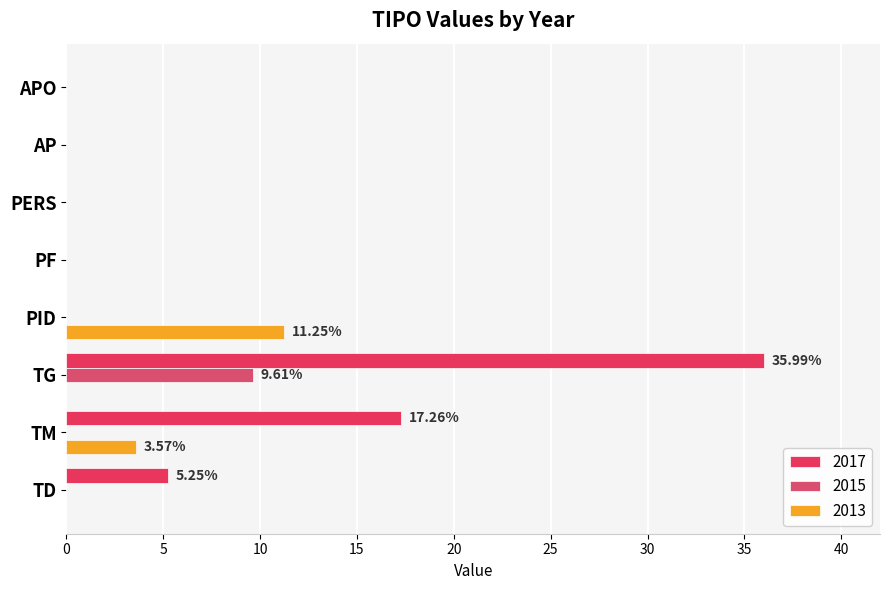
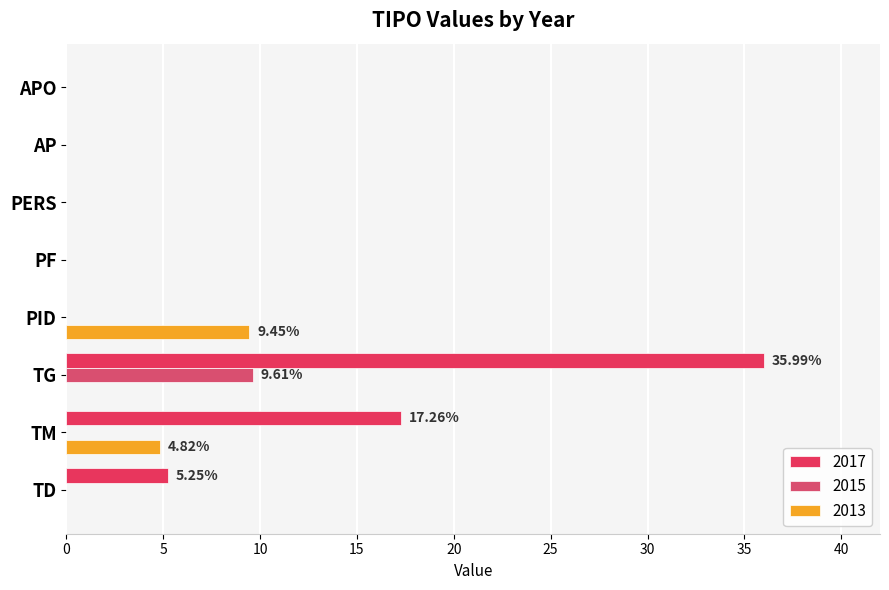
  {
    "2013": {
-     "PID": "11.25%",
-     "TM": "3.57%"
+     "PID": "9.45%",
+     "TM": "4.82%"
    }
  }
